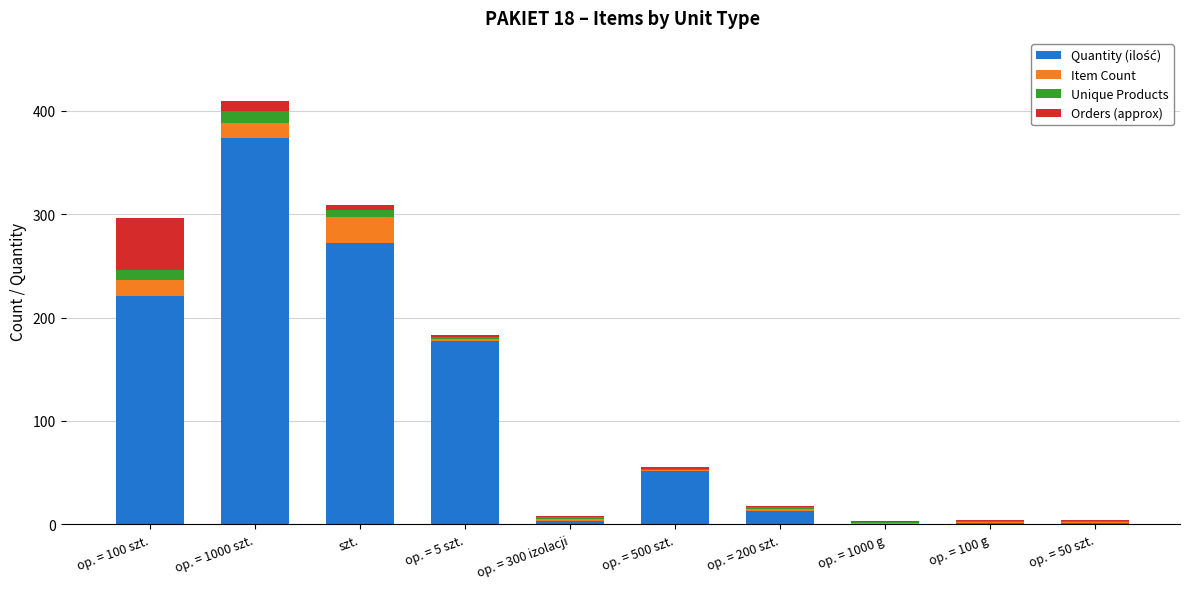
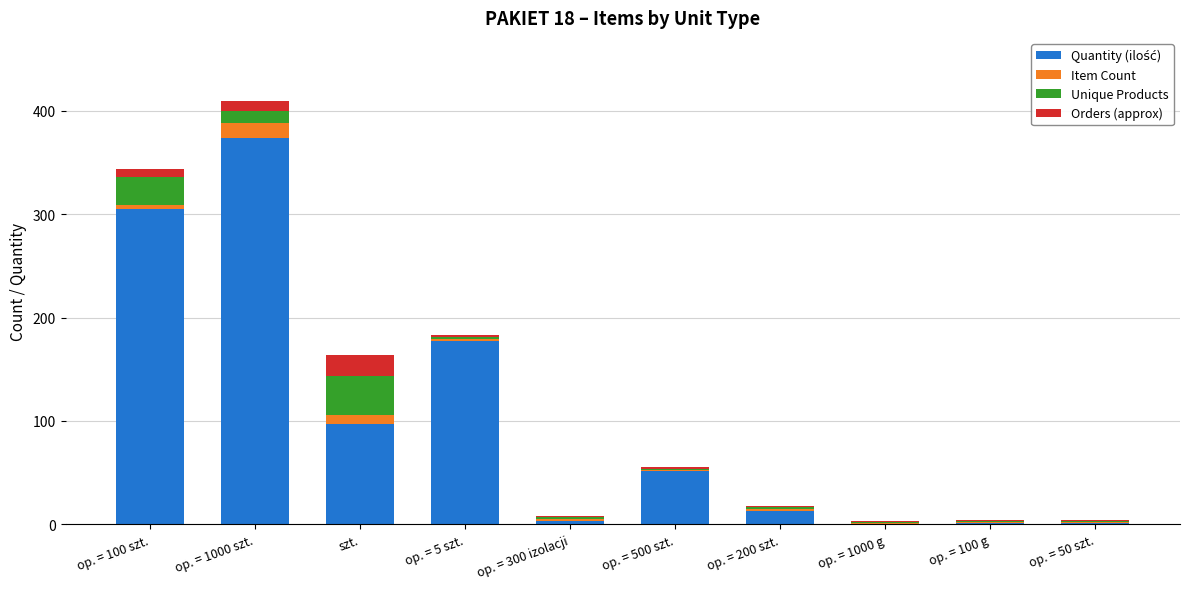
  {
    "Quantity (ilość)": {
-     "op. = 100 szt.": 221,
+     "op. = 100 szt.": 305,
      "op. = 1000 szt.": 374,
-     "szt.": 272,
+     "szt.": 97,
      "op. = 5 szt.": 177,
      "op. = 300 izolacji": 3,
      "op. = 500 szt.": 52,
      "op. = 200 szt.": 13,
      "op. = 1000 g": 0
    },
    "Item Count": {
-     "op. = 100 szt.": 15,
+     "op. = 100 szt.": 4,
      "op. = 1000 szt.": 14,
-     "szt.": 25
+     "szt.": 9
    },
    "Unique Products": {
-     "op. = 100 szt.": 10,
+     "op. = 100 szt.": 27,
      "op. = 1000 szt.": 12,
-     "szt.": 7
+     "szt.": 37
    },
    "Orders (approx)": {
-     "op. = 100 szt.": 50,
+     "op. = 100 szt.": 8,
      "op. = 1000 szt.": 9,
-     "szt.": 5
+     "szt.": 21
    }
  }
